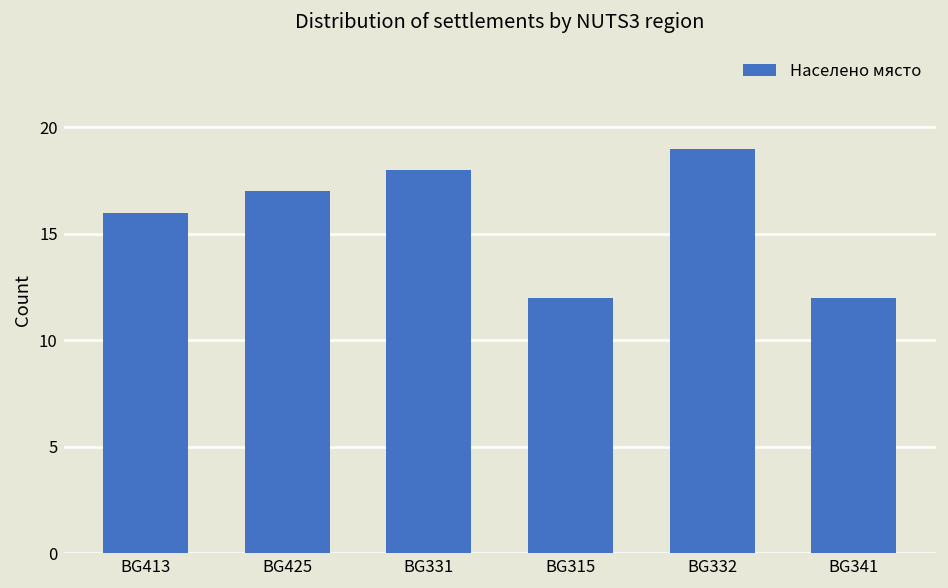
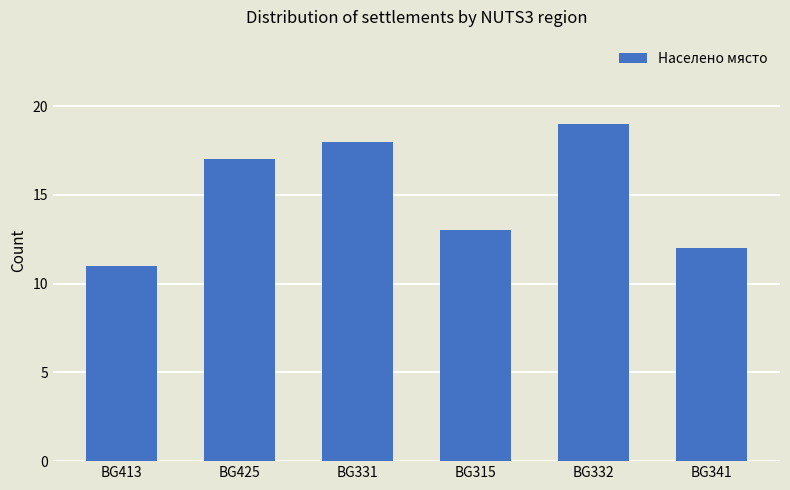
  {
-   "BG413": 16,
+   "BG413": 11,
    "BG425": 17,
    "BG331": 18,
-   "BG315": 12,
+   "BG315": 13,
    "BG332": 19,
    "BG341": 12
  }
